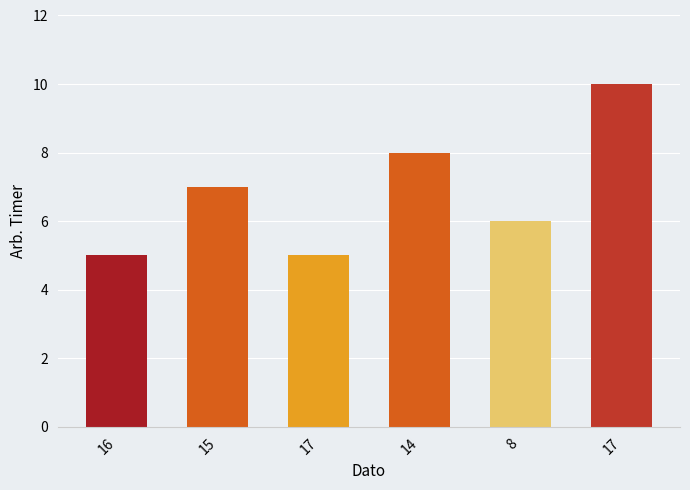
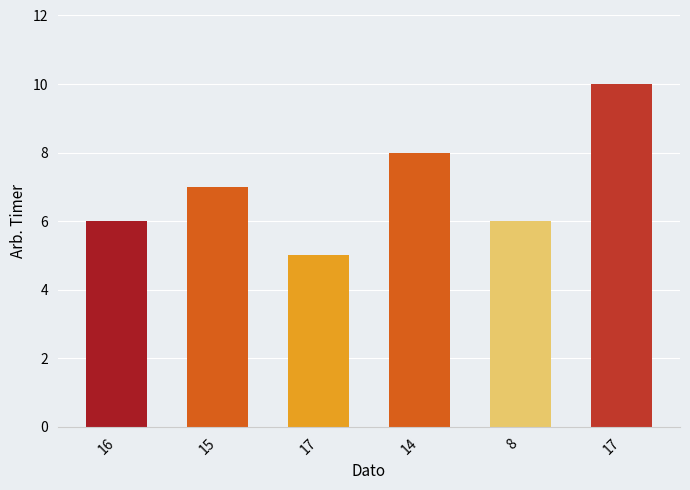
  {
-   "16": 5,
+   "16": 6,
    "15": 7,
    "14": 8,
    "8": 6
  }
